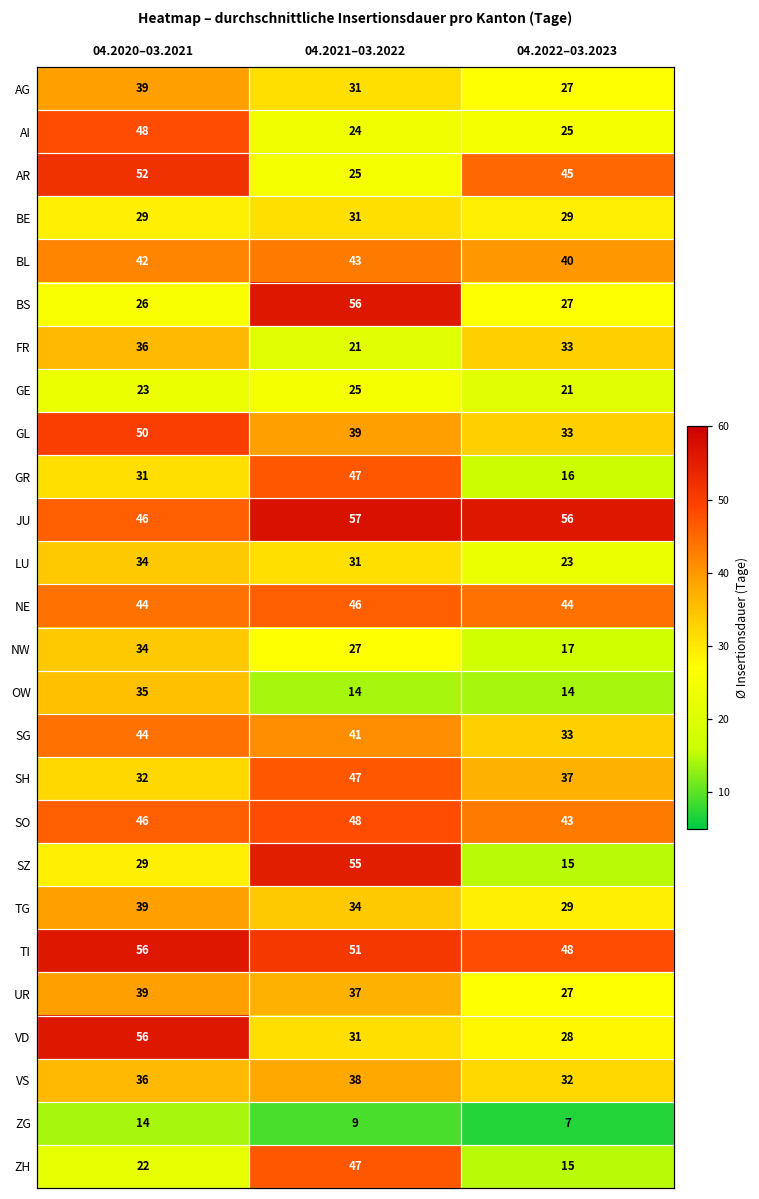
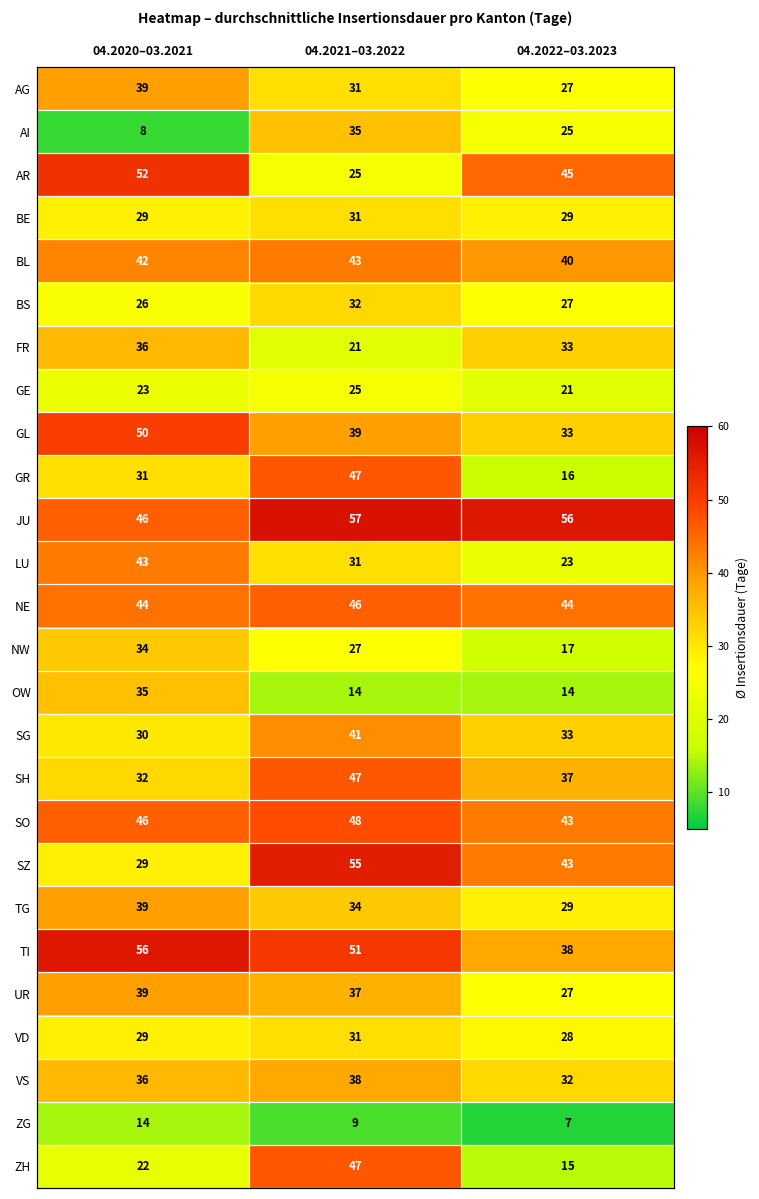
  {
    "AG": {
      "04.2020–03.2021": 39,
      "04.2021–03.2022": 31,
      "04.2022–03.2023": 27
    },
    "AI": {
-     "04.2020–03.2021": 48,
-     "04.2021–03.2022": 24,
+     "04.2020–03.2021": 8,
+     "04.2021–03.2022": 35,
      "04.2022–03.2023": 25
    },
    "AR": {
      "04.2020–03.2021": 52,
      "04.2021–03.2022": 25,
      "04.2022–03.2023": 45
    },
    "BE": {
      "04.2020–03.2021": 29,
      "04.2021–03.2022": 31,
      "04.2022–03.2023": 29
    },
    "BL": {
      "04.2020–03.2021": 42,
      "04.2021–03.2022": 43,
      "04.2022–03.2023": 40
    },
    "BS": {
      "04.2020–03.2021": 26,
-     "04.2021–03.2022": 56,
+     "04.2021–03.2022": 32,
      "04.2022–03.2023": 27
    },
    "FR": {
      "04.2020–03.2021": 36,
      "04.2021–03.2022": 21,
      "04.2022–03.2023": 33
    },
    "GE": {
      "04.2020–03.2021": 23,
      "04.2021–03.2022": 25,
      "04.2022–03.2023": 21
    },
    "GL": {
      "04.2020–03.2021": 50,
      "04.2021–03.2022": 39,
      "04.2022–03.2023": 33
    },
    "GR": {
      "04.2020–03.2021": 31,
      "04.2021–03.2022": 47,
      "04.2022–03.2023": 16
    },
    "JU": {
      "04.2020–03.2021": 46,
      "04.2021–03.2022": 57,
      "04.2022–03.2023": 56
    },
    "LU": {
-     "04.2020–03.2021": 34,
+     "04.2020–03.2021": 43,
      "04.2021–03.2022": 31,
      "04.2022–03.2023": 23
    },
    "NE": {
      "04.2020–03.2021": 44,
      "04.2021–03.2022": 46,
      "04.2022–03.2023": 44
    },
    "NW": {
      "04.2020–03.2021": 34,
      "04.2021–03.2022": 27,
      "04.2022–03.2023": 17
    },
    "OW": {
      "04.2020–03.2021": 35,
      "04.2021–03.2022": 14,
      "04.2022–03.2023": 14
    },
    "SG": {
-     "04.2020–03.2021": 44,
+     "04.2020–03.2021": 30,
      "04.2021–03.2022": 41,
      "04.2022–03.2023": 33
    },
    "SH": {
      "04.2020–03.2021": 32,
      "04.2021–03.2022": 47,
      "04.2022–03.2023": 37
    },
    "SO": {
      "04.2020–03.2021": 46,
      "04.2021–03.2022": 48,
      "04.2022–03.2023": 43
    },
    "SZ": {
      "04.2020–03.2021": 29,
      "04.2021–03.2022": 55,
-     "04.2022–03.2023": 15
+     "04.2022–03.2023": 43
    },
    "TG": {
      "04.2020–03.2021": 39,
      "04.2021–03.2022": 34,
      "04.2022–03.2023": 29
    },
    "TI": {
      "04.2020–03.2021": 56,
      "04.2021–03.2022": 51,
-     "04.2022–03.2023": 48
+     "04.2022–03.2023": 38
    },
    "UR": {
      "04.2020–03.2021": 39,
      "04.2021–03.2022": 37,
      "04.2022–03.2023": 27
    },
    "VD": {
-     "04.2020–03.2021": 56,
+     "04.2020–03.2021": 29,
      "04.2021–03.2022": 31,
      "04.2022–03.2023": 28
    },
    "VS": {
      "04.2020–03.2021": 36,
      "04.2021–03.2022": 38,
      "04.2022–03.2023": 32
    },
    "ZG": {
      "04.2020–03.2021": 14,
      "04.2021–03.2022": 9,
      "04.2022–03.2023": 7
    },
    "ZH": {
      "04.2020–03.2021": 22,
      "04.2021–03.2022": 47,
      "04.2022–03.2023": 15
    }
  }
